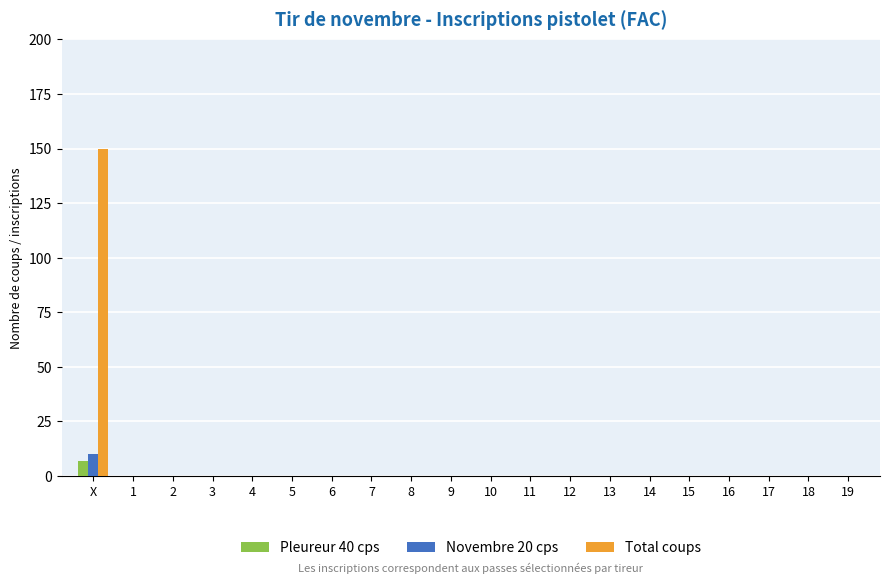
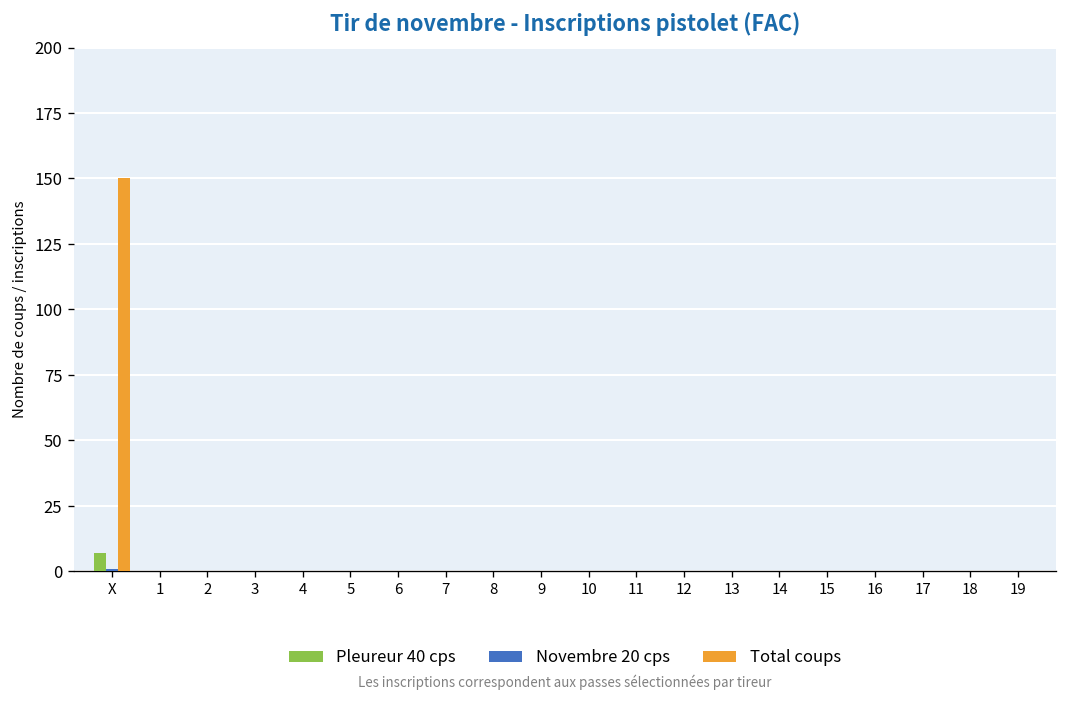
  {
    "Pleureur 40 cps": {
      "X": 7,
      "1": 0,
      "2": 0,
      "3": 0,
      "4": 0,
      "5": 0,
      "6": 0,
      "7": 0,
      "8": 0,
      "9": 0,
      "10": 0,
      "11": 0,
      "12": 0,
      "13": 0,
      "14": 0,
      "15": 0,
      "16": 0,
      "17": 0,
      "18": 0,
      "19": 0
    },
    "Novembre 20 cps": {
-     "X": 10,
+     "X": 1,
      "1": 0,
      "2": 0,
      "3": 0,
      "4": 0,
      "5": 0,
      "6": 0,
      "7": 0,
      "8": 0,
      "9": 0,
      "10": 0,
      "11": 0,
      "12": 0,
      "13": 0,
      "14": 0,
      "15": 0,
      "16": 0,
      "17": 0,
      "18": 0,
      "19": 0
    },
    "Total coups": {
      "X": 150,
      "1": 0,
      "2": 0,
      "3": 0,
      "4": 0,
      "5": 0,
      "6": 0,
      "7": 0,
      "8": 0,
      "9": 0,
      "10": 0,
      "11": 0,
      "12": 0,
      "13": 0,
      "14": 0,
      "15": 0,
      "16": 0,
      "17": 0,
      "18": 0,
      "19": 0
    }
  }
